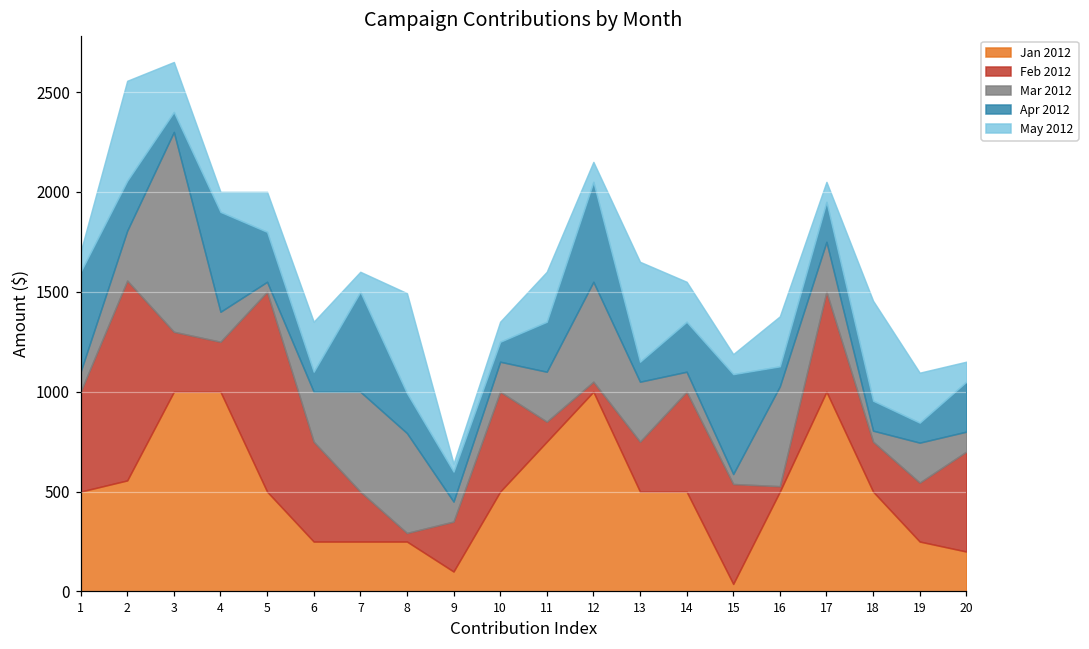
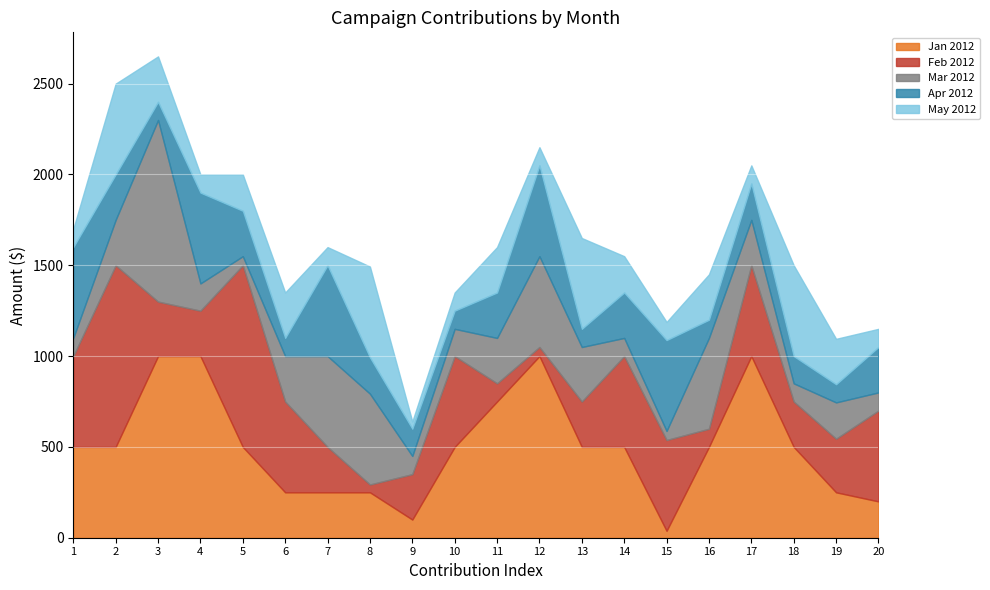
  {
    "Jan 2012": {
      "1": 500,
-     "2": 560,
+     "2": 500,
      "3": 1000,
      "4": 1000,
      "5": 500,
      "6": 250,
      "7": 250,
      "8": 250,
      "9": 100,
      "10": 500,
      "11": 750,
      "12": 1000,
      "13": 500,
      "14": 500,
      "15": 40,
      "16": 500,
      "17": 1000,
      "18": 500,
      "19": 250,
      "20": 200
    },
    "Feb 2012": {
      "1": 500,
      "2": 1000,
      "3": 300,
      "4": 250,
      "5": 1000,
      "6": 500,
      "7": 250,
      "8": 40,
      "9": 250,
      "10": 500,
      "11": 100,
      "12": 50,
      "13": 250,
      "14": 500,
      "15": 500,
-     "16": 30,
+     "16": 100,
      "17": 500,
      "18": 250,
      "19": 300,
      "20": 500
    },
    "Mar 2012": {
      "1": 100,
      "2": 250,
      "3": 1000,
      "4": 150,
      "5": 50,
      "6": 250,
      "7": 500,
      "8": 500,
      "9": 100,
      "10": 150,
      "11": 250,
      "12": 500,
      "13": 300,
      "14": 100,
      "15": 50,
      "16": 500,
      "17": 250,
-     "18": 60,
+     "18": 100,
      "19": 200,
      "20": 100
    },
    "Apr 2012": {
      "1": 500,
      "2": 250,
      "3": 100,
      "4": 500,
      "5": 250,
      "6": 100,
      "7": 500,
      "8": 200,
      "9": 150,
      "10": 100,
      "11": 250,
      "12": 500,
      "13": 100,
      "14": 250,
      "15": 500,
      "16": 100,
      "17": 200,
      "18": 150,
      "19": 100,
      "20": 250
    },
    "May 2012": {
      "1": 100,
      "2": 500,
      "3": 250,
      "4": 100,
      "5": 200,
      "6": 250,
      "7": 100,
      "8": 500,
      "9": 40,
      "10": 100,
      "11": 250,
      "12": 100,
      "13": 500,
      "14": 200,
      "15": 100,
      "16": 250,
      "17": 100,
      "18": 500,
      "19": 250,
      "20": 100
    }
  }
